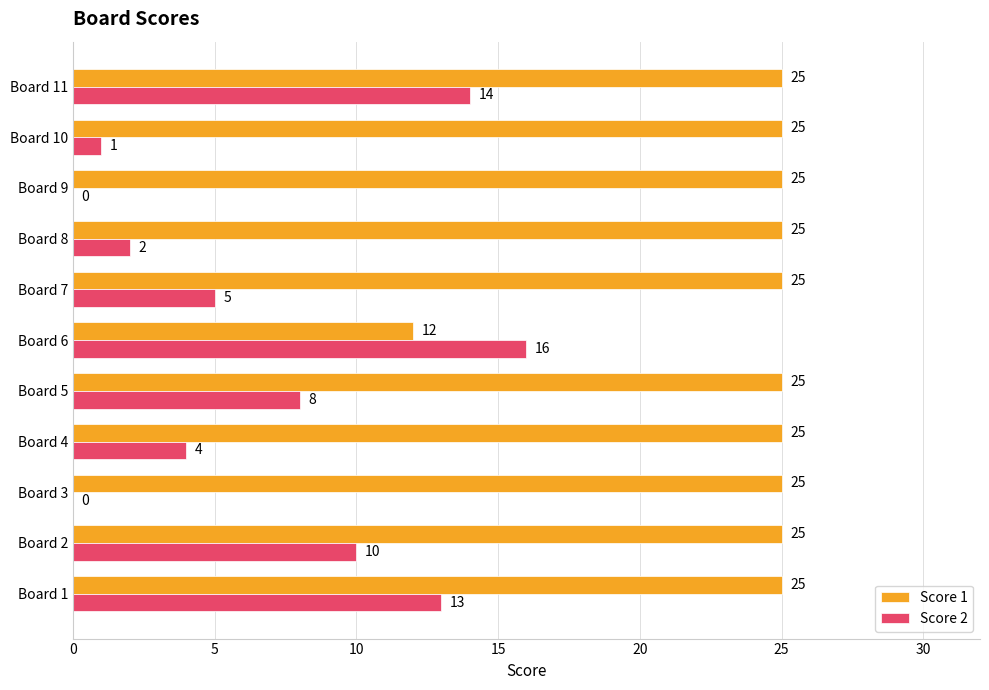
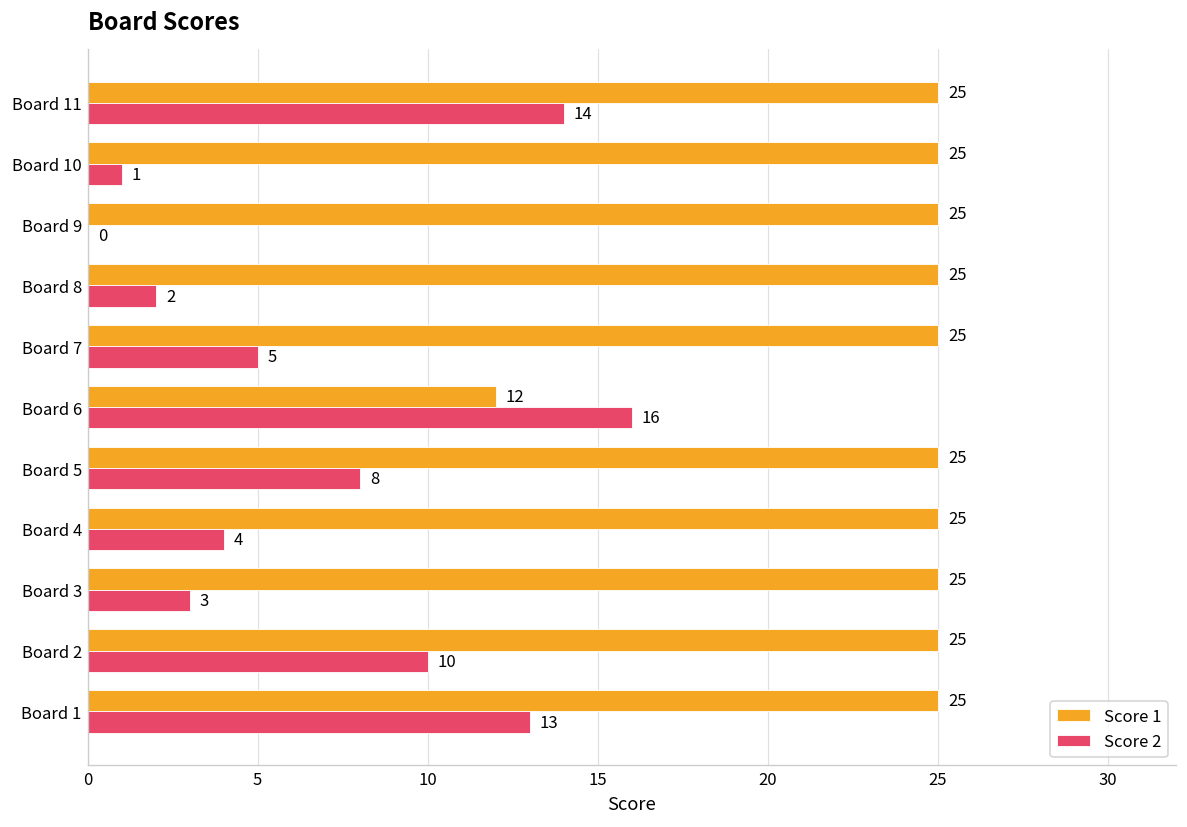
  {
    "Score 1": {
      "Board 11": 25,
      "Board 10": 25,
      "Board 9": 25,
      "Board 8": 25,
      "Board 7": 25,
      "Board 6": 12,
      "Board 5": 25,
      "Board 4": 25,
      "Board 3": 25,
      "Board 2": 25,
      "Board 1": 25
    },
    "Score 2": {
      "Board 11": 14,
      "Board 10": 1,
      "Board 9": 0,
      "Board 8": 2,
      "Board 7": 5,
      "Board 6": 16,
      "Board 5": 8,
      "Board 4": 4,
-     "Board 3": 0,
+     "Board 3": 3,
      "Board 2": 10,
      "Board 1": 13
    }
  }
